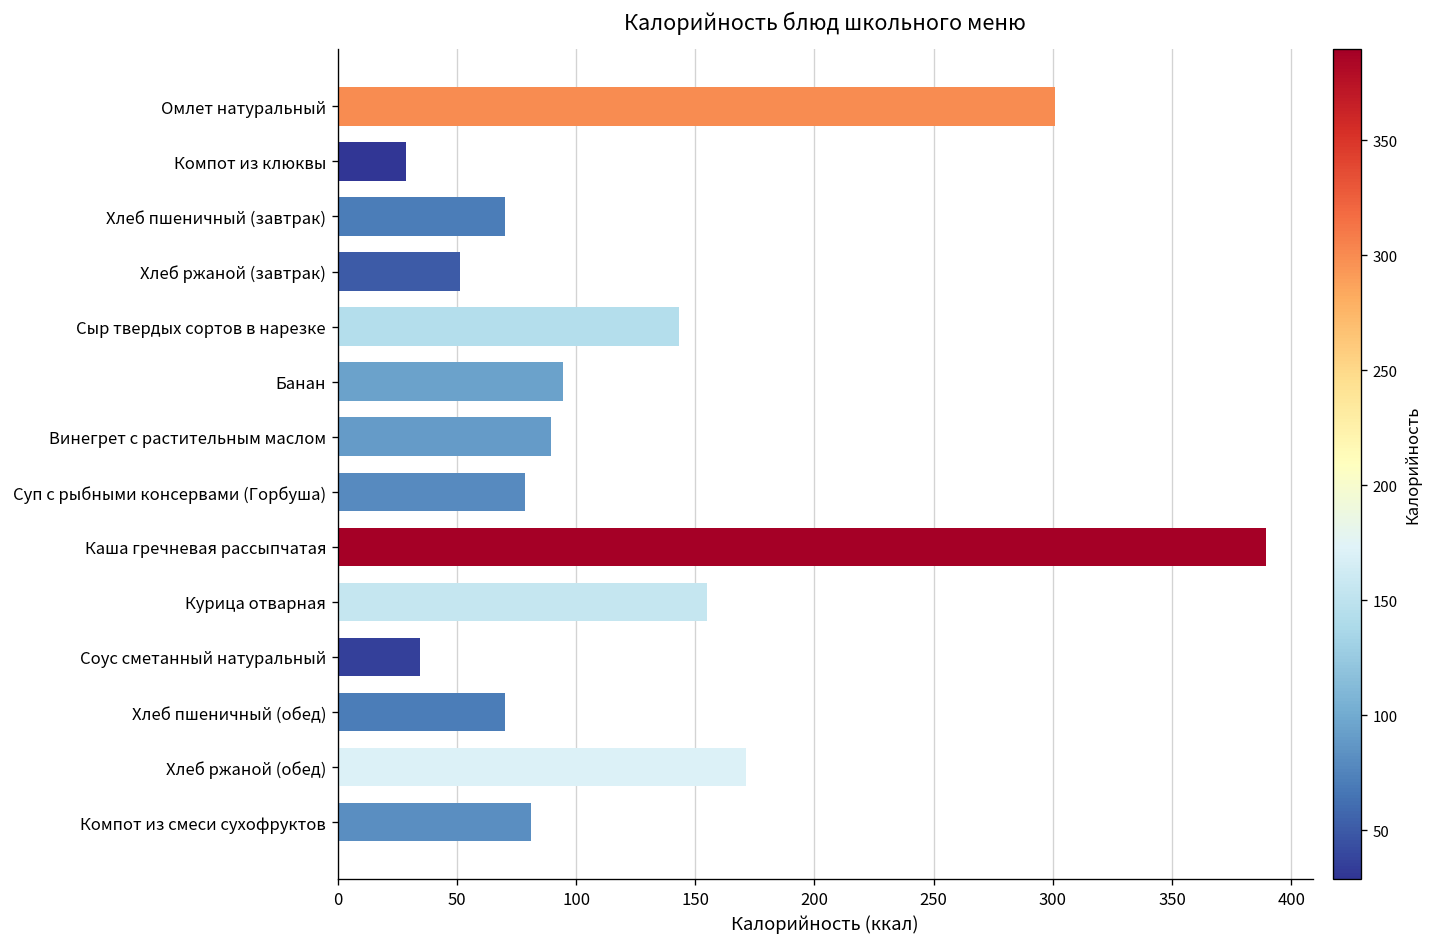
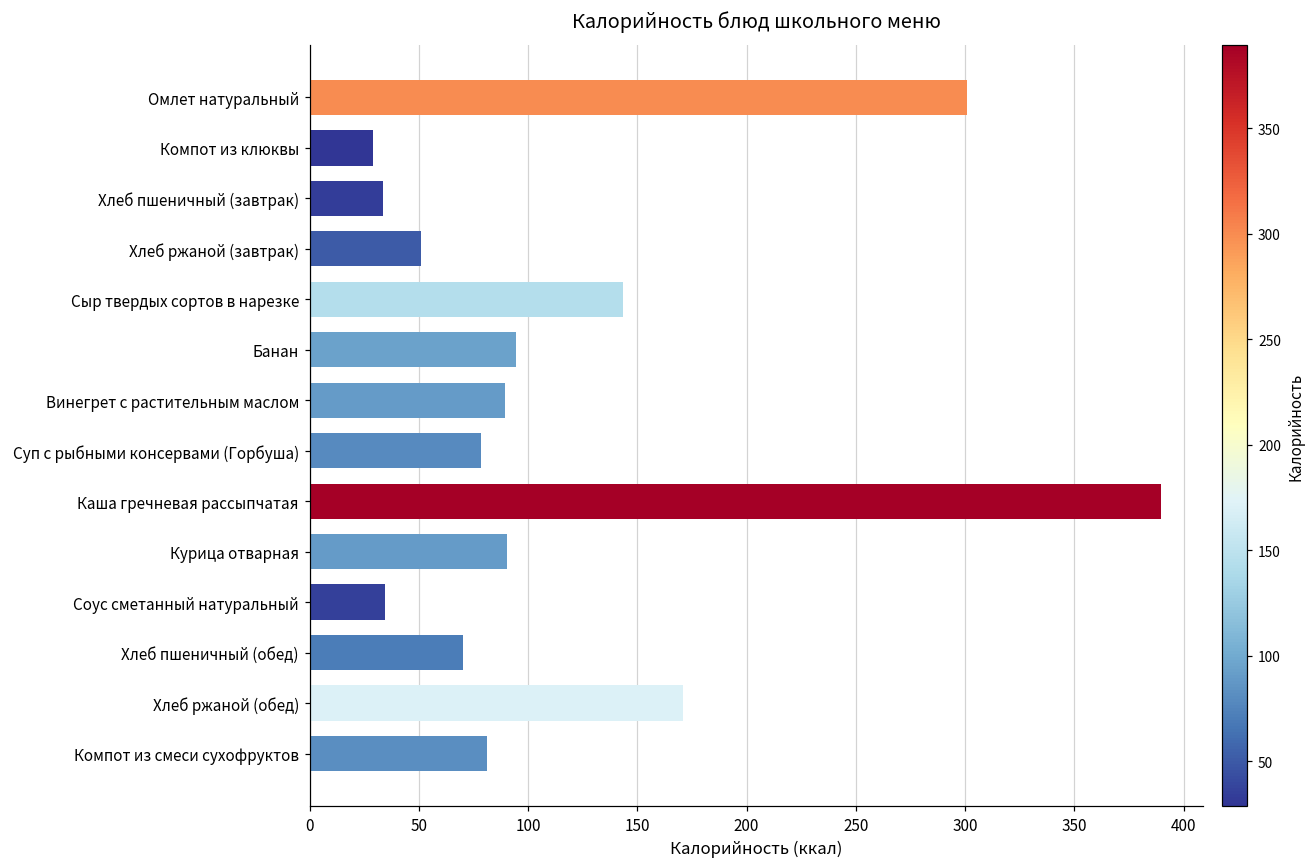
  {
    "Омлет натуральный": 301,
    "Компот из клюквы": 29,
-   "Хлеб пшеничный (завтрак)": 70,
+   "Хлеб пшеничный (завтрак)": 33,
    "Хлеб ржаной (завтрак)": 51,
    "Сыр твердых сортов в нарезке": 143,
    "Банан": 95,
    "Винегрет с растительным маслом": 90,
    "Суп с рыбными консервами (Горбуша)": 79,
    "Каша гречневая рассыпчатая": 390,
-   "Курица отварная": 155,
+   "Курица отварная": 91,
    "Соус сметанный натуральный": 35,
    "Хлеб пшеничный (обед)": 70,
    "Хлеб ржаной (обед)": 171,
    "Компот из смеси сухофруктов": 81
  }
